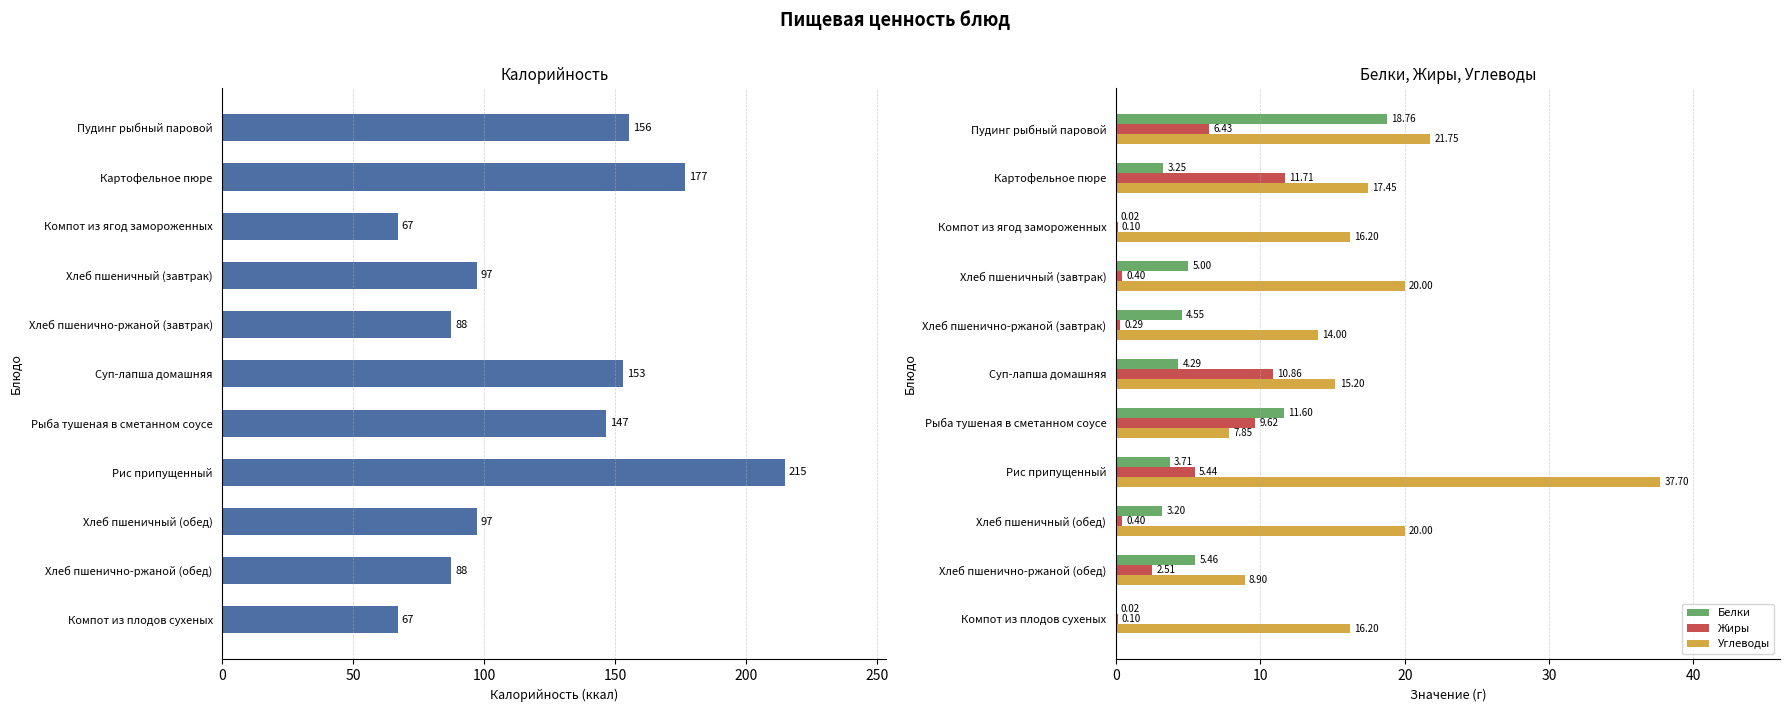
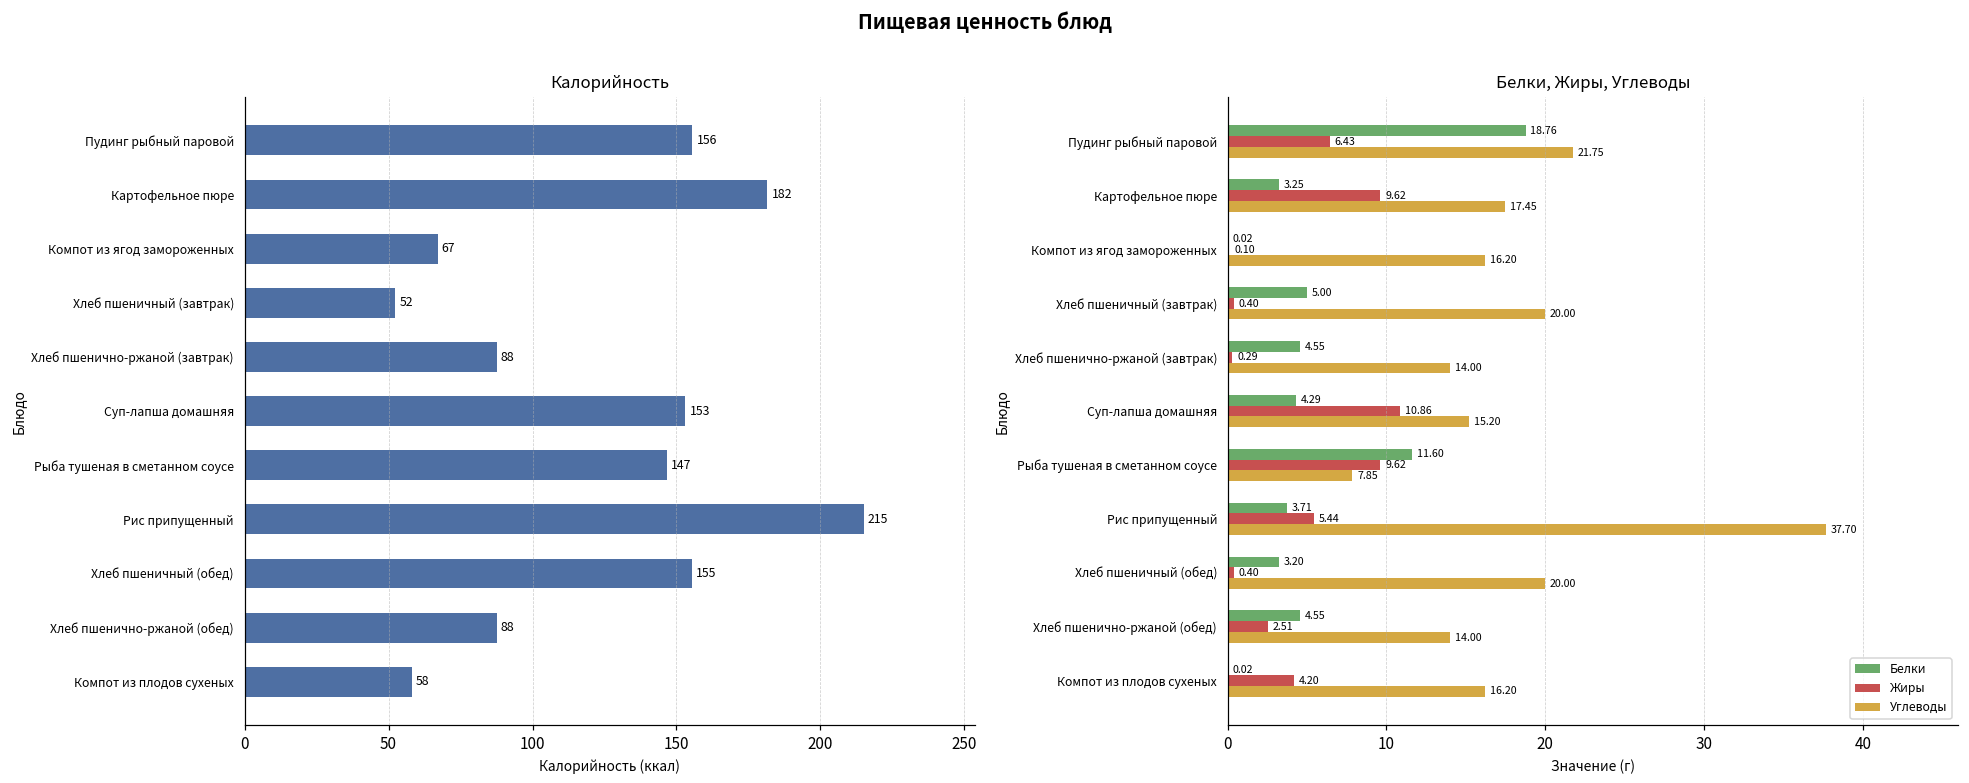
  {
    "Калорийность": {
      "Пудинг рыбный паровой": 156,
-     "Картофельное пюре": 177,
+     "Картофельное пюре": 182,
      "Компот из ягод замороженных": 67,
-     "Хлеб пшеничный (завтрак)": 97,
+     "Хлеб пшеничный (завтрак)": 52,
      "Хлеб пшенично-ржаной (завтрак)": 88,
      "Суп-лапша домашняя": 153,
      "Рыба тушеная в сметанном соусе": 147,
      "Рис припущенный": 215,
-     "Хлеб пшеничный (обед)": 97,
+     "Хлеб пшеничный (обед)": 155,
      "Хлеб пшенично-ржаной (обед)": 88,
-     "Компот из плодов сухеных": 67
+     "Компот из плодов сухеных": 58
    },
    "Белки, Жиры, Углеводы": {
      "Белки": {
        "Пудинг рыбный паровой": 18.76,
        "Картофельное пюре": 3.25,
        "Компот из ягод замороженных": 0.02,
        "Хлеб пшеничный (завтрак)": 5.00,
        "Хлеб пшенично-ржаной (завтрак)": 4.55,
        "Суп-лапша домашняя": 4.29,
        "Рыба тушеная в сметанном соусе": 11.60,
        "Рис припущенный": 3.71,
        "Хлеб пшеничный (обед)": 3.20,
-       "Хлеб пшенично-ржаной (обед)": 5.46,
+       "Хлеб пшенично-ржаной (обед)": 4.55,
        "Компот из плодов сухеных": 0.02
      },
      "Жиры": {
        "Пудинг рыбный паровой": 6.43,
-       "Картофельное пюре": 11.71,
+       "Картофельное пюре": 9.62,
        "Компот из ягод замороженных": 0.10,
        "Хлеб пшеничный (завтрак)": 0.40,
        "Хлеб пшенично-ржаной (завтрак)": 0.29,
        "Суп-лапша домашняя": 10.86,
        "Рыба тушеная в сметанном соусе": 9.62,
        "Рис припущенный": 5.44,
        "Хлеб пшеничный (обед)": 0.40,
        "Хлеб пшенично-ржаной (обед)": 2.51,
-       "Компот из плодов сухеных": 0.10
+       "Компот из плодов сухеных": 4.20
      },
      "Углеводы": {
        "Пудинг рыбный паровой": 21.75,
        "Картофельное пюре": 17.45,
        "Компот из ягод замороженных": 16.20,
        "Хлеб пшеничный (завтрак)": 20.00,
        "Хлеб пшенично-ржаной (завтрак)": 14.00,
        "Суп-лапша домашняя": 15.20,
        "Рыба тушеная в сметанном соусе": 7.85,
        "Рис припущенный": 37.70,
        "Хлеб пшеничный (обед)": 20.00,
-       "Хлеб пшенично-ржаной (обед)": 8.90,
+       "Хлеб пшенично-ржаной (обед)": 14.00,
        "Компот из плодов сухеных": 16.20
      }
    }
  }
